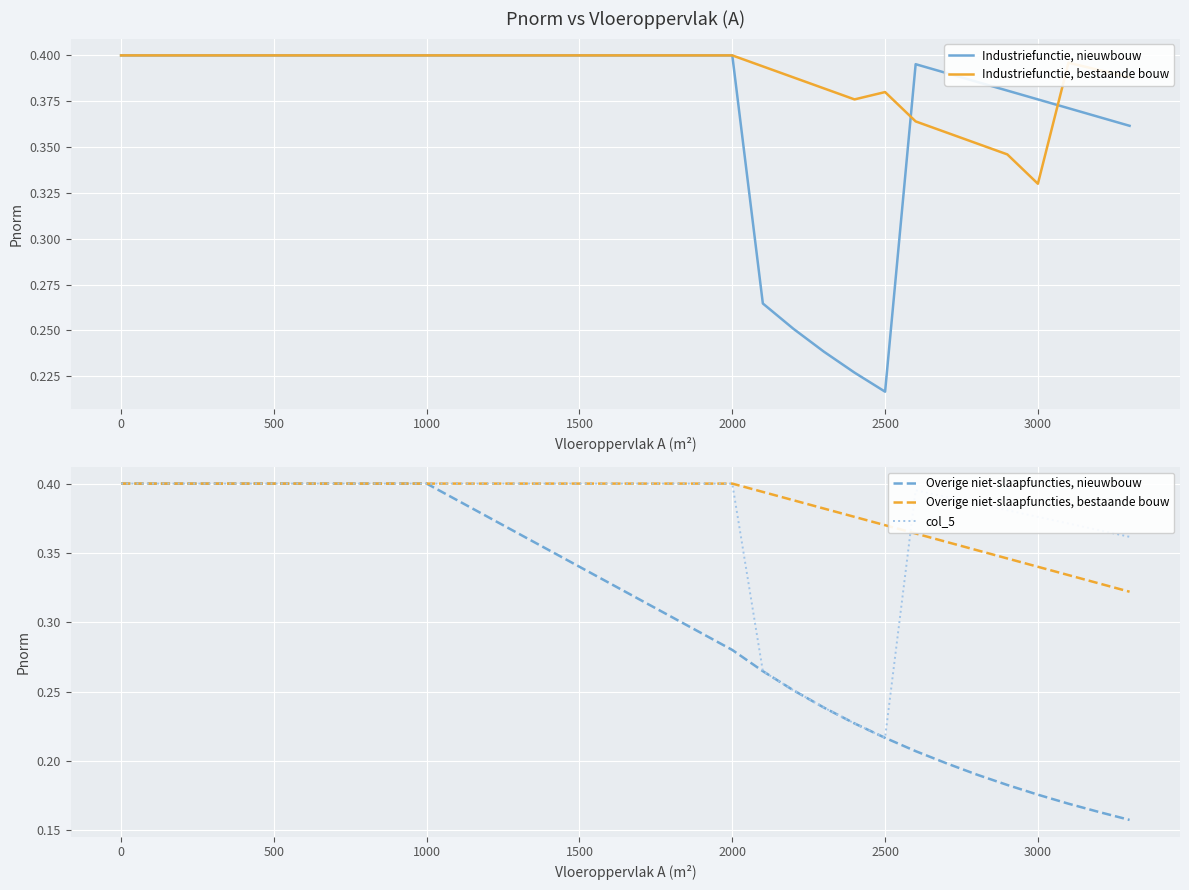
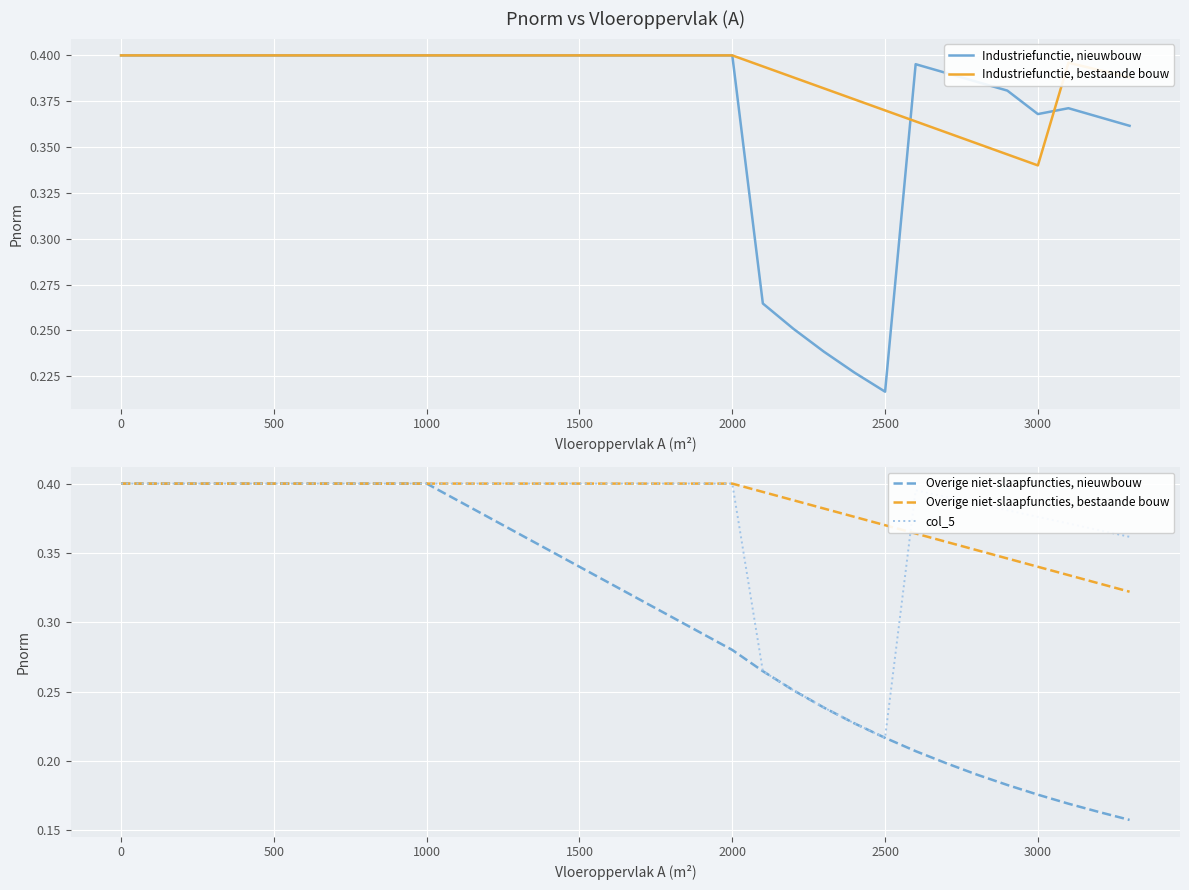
  {
    "Pnorm vs Vloeroppervlak (A)": {
      "Industriefunctie, nieuwbouw": {
        "2500": 0.217,
-       "3000": 0.376
+       "3000": 0.368
      },
      "Industriefunctie, bestaande bouw": {
-       "2500": 0.38,
-       "3000": 0.33
+       "2500": 0.37,
+       "3000": 0.34
      }
    }
  }
